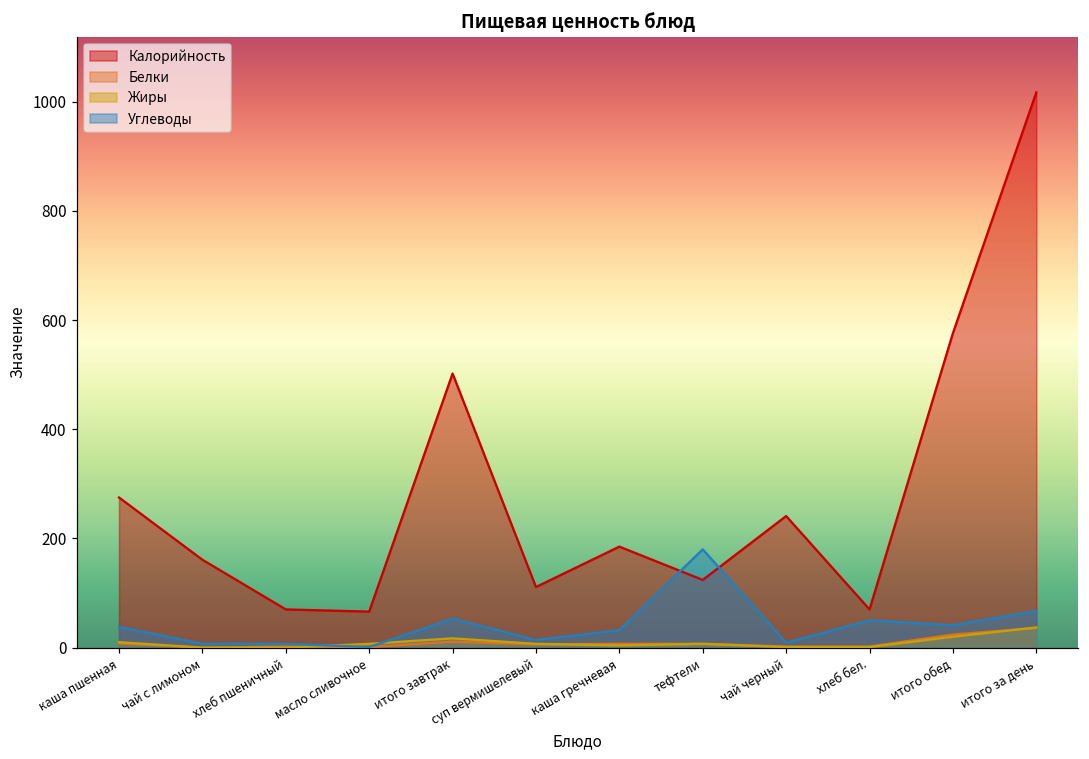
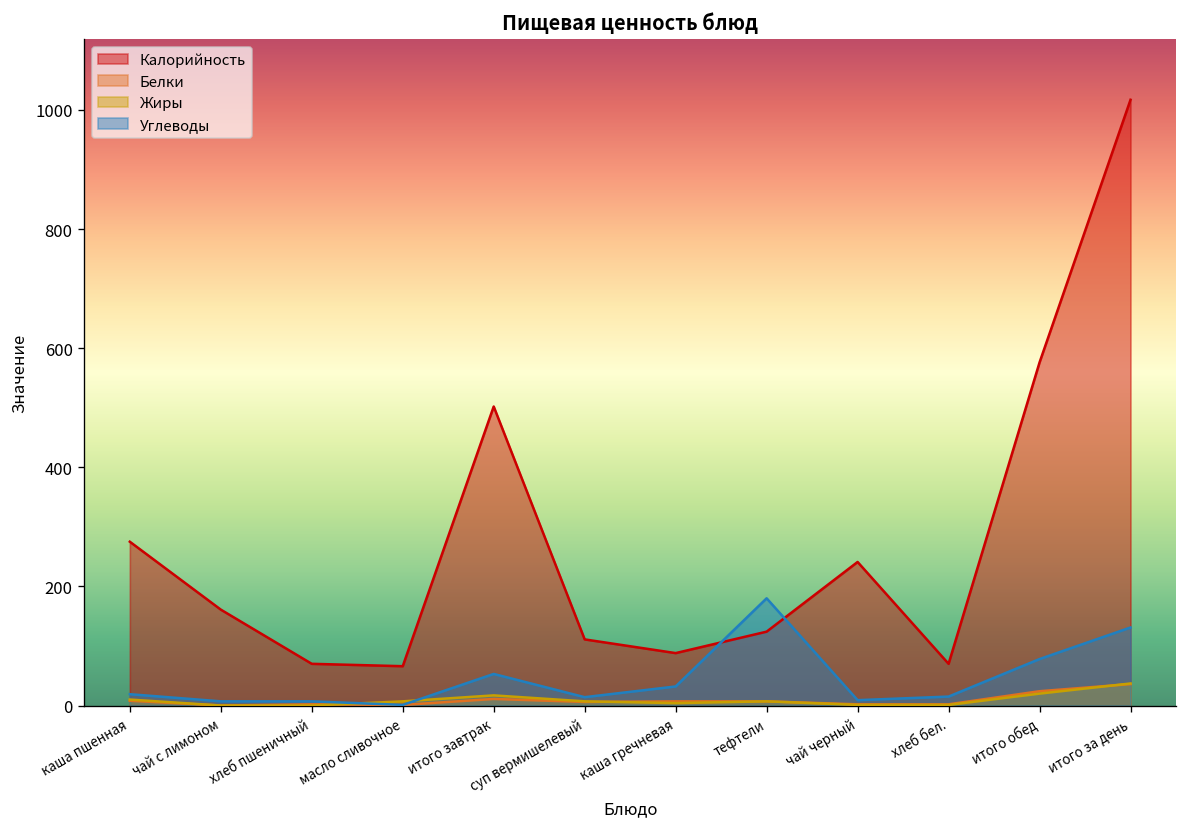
  {
    "Калорийность": {
      "каша пшенная": 280,
      "чай с лимоном": 160,
      "хлеб пшеничный": 70,
      "масло сливочное": 70,
      "итого завтрак": 500,
      "суп вермишелевый": 110,
-     "каша гречневая": 190,
+     "каша гречневая": 90,
      "тефтели": 120,
      "чай черный": 240,
      "хлеб бел.": 70,
      "итого обед": 580,
      "итого за день": 1020
    },
    "Углеводы": {
-     "каша пшенная": 40,
+     "каша пшенная": 20,
      "чай с лимоном": 10,
      "итого завтрак": 50,
      "суп вермишелевый": 10,
      "каша гречневая": 30,
      "тефтели": 180,
      "чай черный": 10,
-     "хлеб бел.": 50,
-     "итого обед": 40,
-     "итого за день": 70
+     "хлеб бел.": 20,
+     "итого обед": 80,
+     "итого за день": 130
    }
  }
